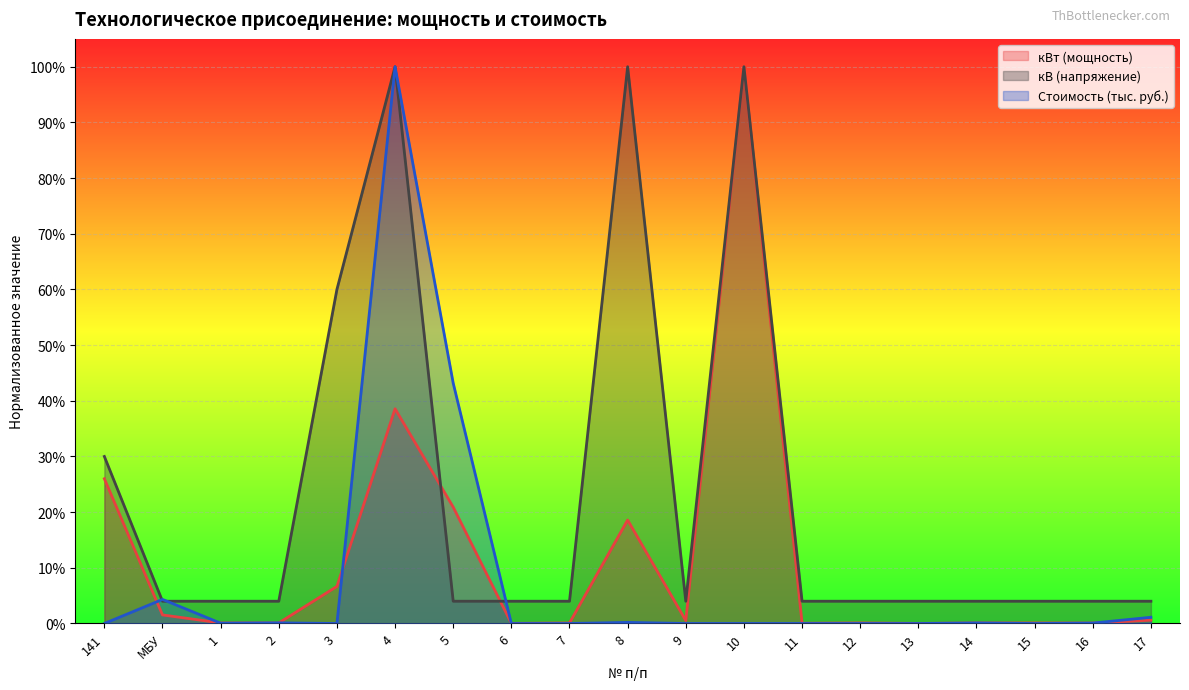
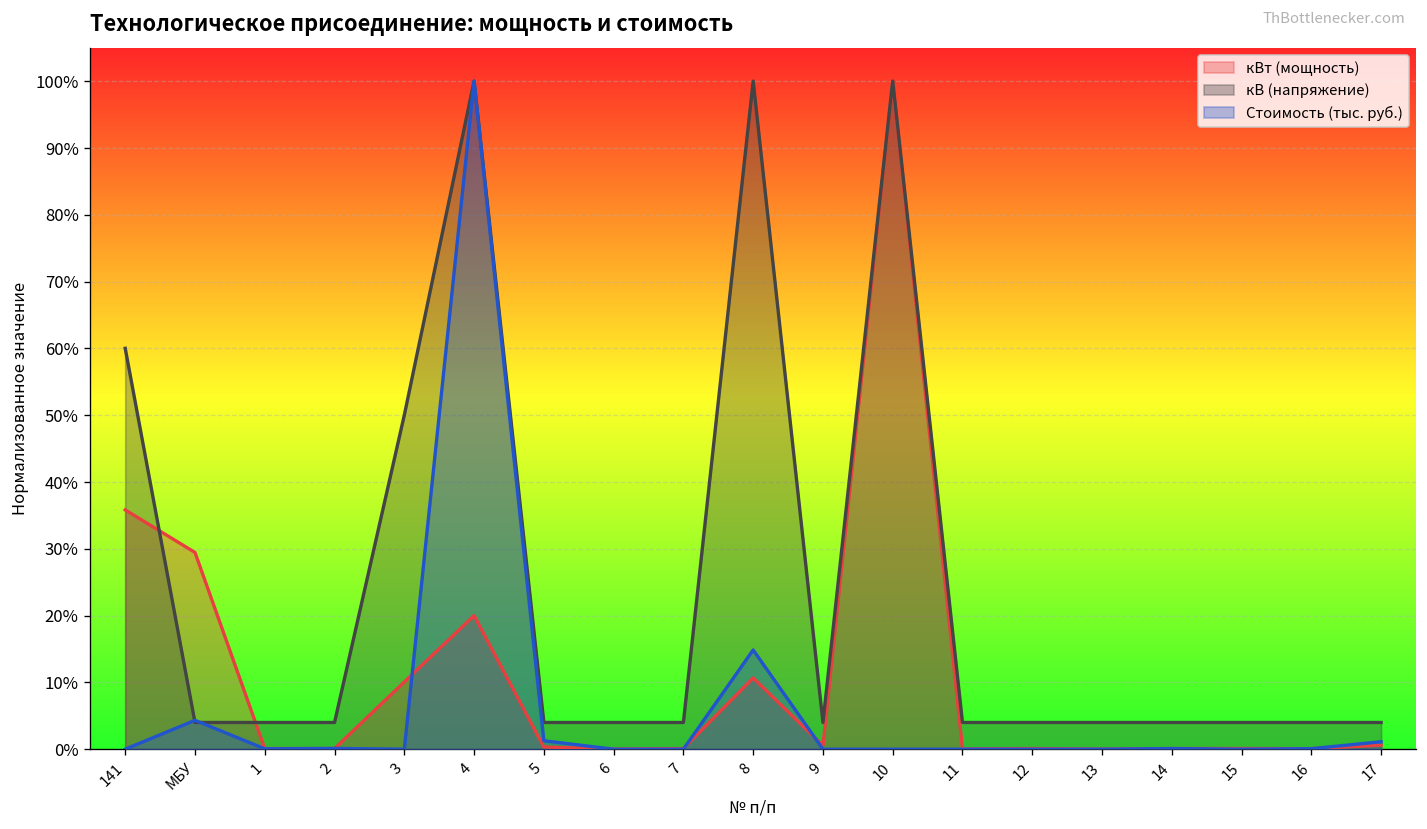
  {
    "кВт (мощность)": {
-     "141": "26%",
-     "МБУ": "2%",
-     "3": "7%",
-     "4": "39%",
-     "5": "21%",
-     "8": "19%",
+     "141": "36%",
+     "МБУ": "29%",
+     "3": "10%",
+     "4": "20%",
+     "5": "0%",
+     "8": "11%",
      "9": "1%",
      "17": "1%"
    },
    "кВ (напряжение)": {
-     "141": "30%",
+     "141": "60%",
      "1": "4%",
      "2": "4%",
-     "3": "60%",
+     "3": "50%",
      "5": "4%",
      "6": "4%",
      "7": "4%",
      "8": "100%",
      "9": "4%",
      "11": "4%",
      "12": "4%",
      "13": "4%",
      "14": "4%",
      "15": "4%",
      "16": "4%",
      "17": "4%"
    },
    "Стоимость (тыс. руб.)": {
      "141": "0%",
      "3": "0%",
-     "5": "43%",
-     "8": "0%",
+     "5": "1%",
+     "8": "15%",
      "9": "0%",
      "10": "0%",
      "17": "1%"
    }
  }
